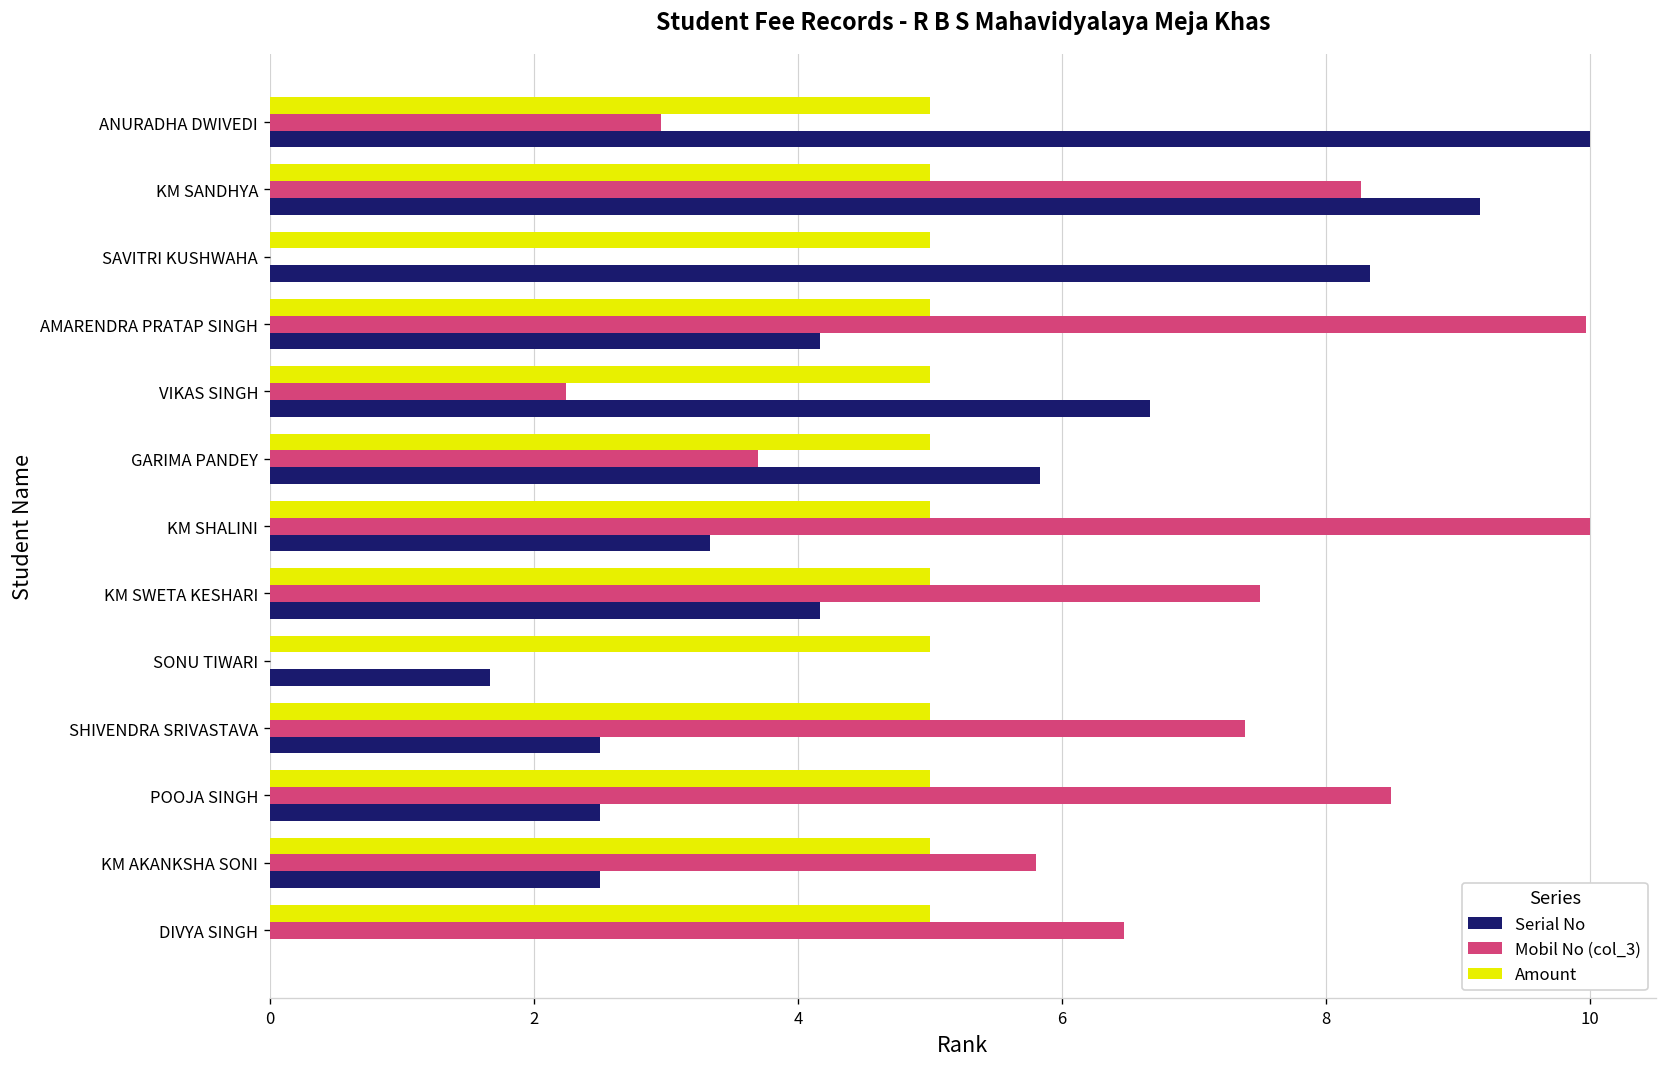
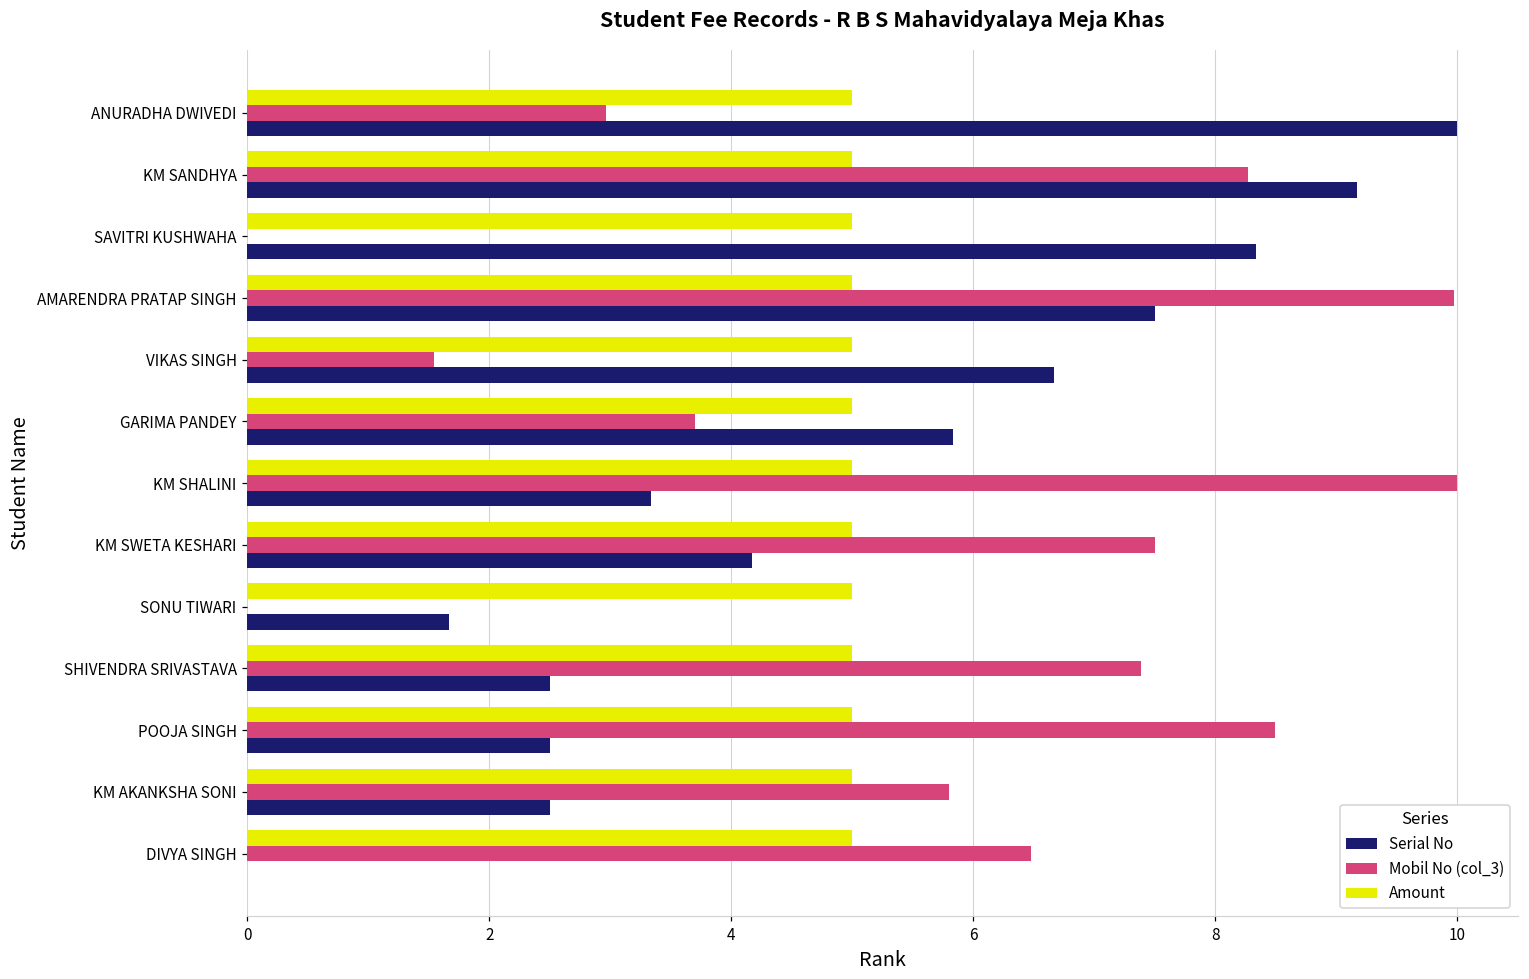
  {
    "Serial No": {
      "ANURADHA DWIVEDI": 10.00,
      "KM SANDHYA": 9.17,
      "SAVITRI KUSHWAHA": 8.33,
-     "AMARENDRA PRATAP SINGH": 4.17,
+     "AMARENDRA PRATAP SINGH": 7.50,
      "VIKAS SINGH": 6.67,
      "GARIMA PANDEY": 5.83,
      "KM SHALINI": 3.33,
      "KM SWETA KESHARI": 4.17,
      "SONU TIWARI": 1.67,
      "SHIVENDRA SRIVASTAVA": 2.50,
      "POOJA SINGH": 2.50,
      "KM AKANKSHA SONI": 2.50,
      "DIVYA SINGH": 0.00
    },
    "Mobil No (col_3)": {
      "ANURADHA DWIVEDI": 2.97,
      "KM SANDHYA": 8.27,
      "SAVITRI KUSHWAHA": 0.00,
      "AMARENDRA PRATAP SINGH": 9.97,
-     "VIKAS SINGH": 2.24,
+     "VIKAS SINGH": 1.54,
      "GARIMA PANDEY": 3.70,
      "KM SHALINI": 10.00,
      "KM SWETA KESHARI": 7.50,
      "SHIVENDRA SRIVASTAVA": 7.39,
      "POOJA SINGH": 8.49,
      "KM AKANKSHA SONI": 5.80,
      "DIVYA SINGH": 6.47
    },
    "Amount": {
      "ANURADHA DWIVEDI": 5.00,
      "KM SANDHYA": 5.00,
      "SAVITRI KUSHWAHA": 5.00,
      "AMARENDRA PRATAP SINGH": 5.00,
      "VIKAS SINGH": 5.00,
      "GARIMA PANDEY": 5.00,
      "KM SHALINI": 5.00,
      "KM SWETA KESHARI": 5.00,
      "SONU TIWARI": 5.00,
      "SHIVENDRA SRIVASTAVA": 5.00,
      "POOJA SINGH": 5.00,
      "KM AKANKSHA SONI": 5.00,
      "DIVYA SINGH": 5.00
    }
  }
